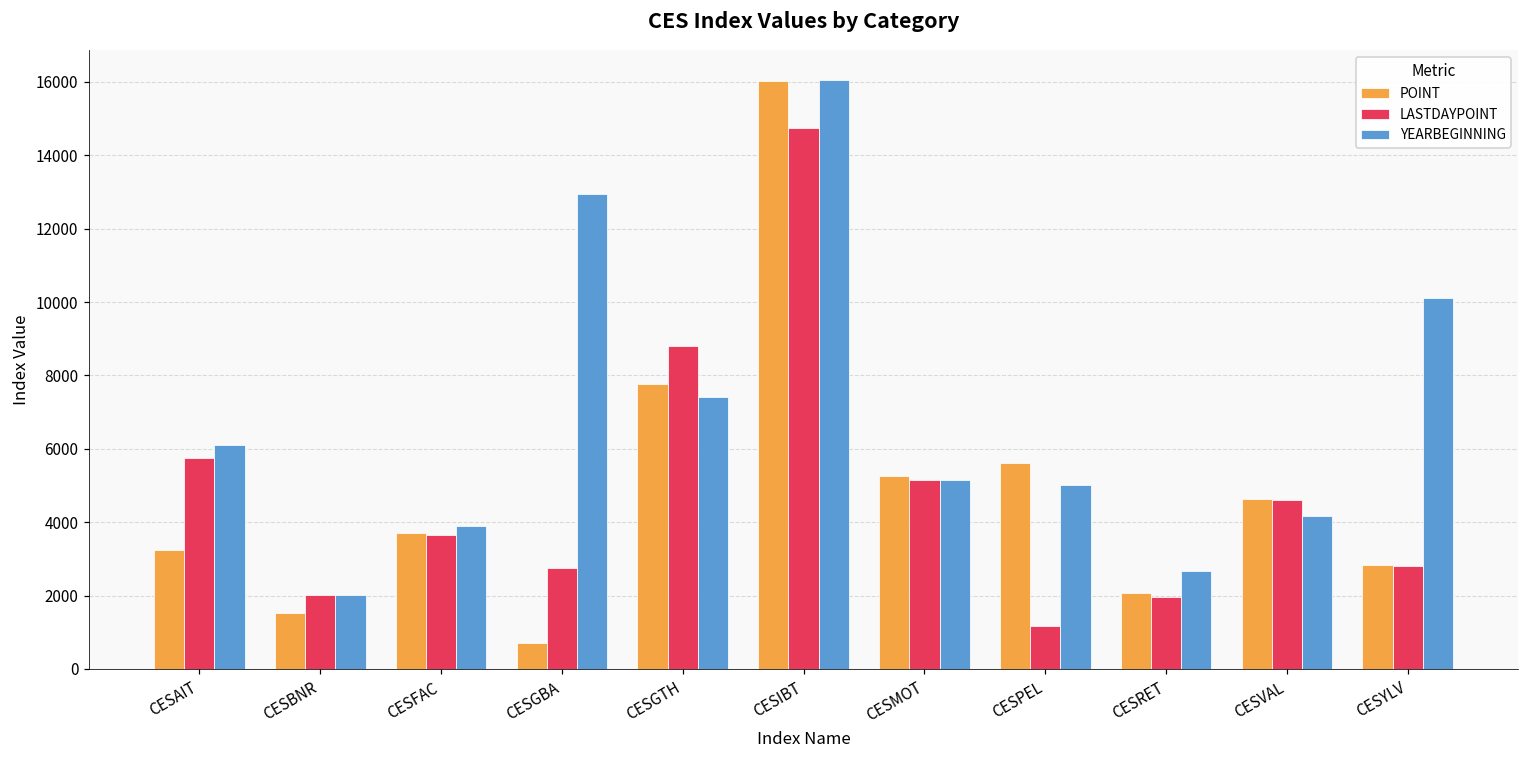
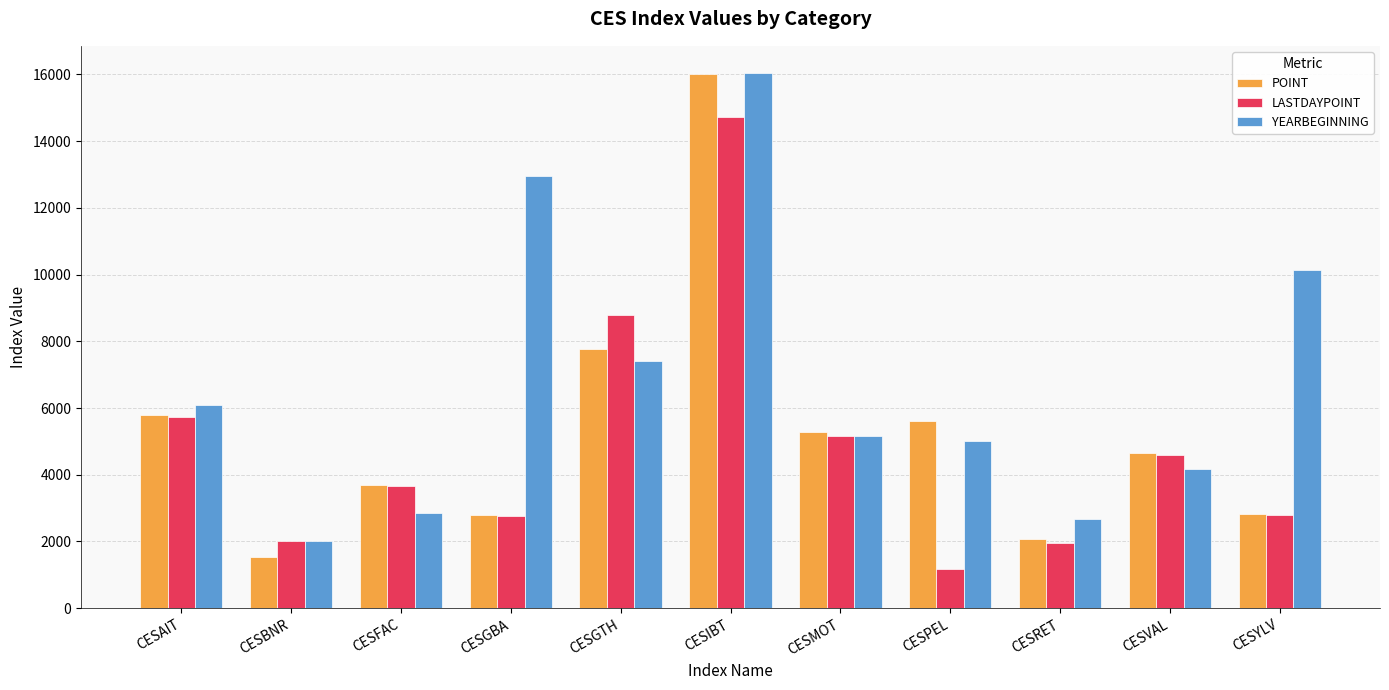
  {
    "POINT": {
-     "CESAIT": 3200,
+     "CESAIT": 5800,
      "CESBNR": 1500,
      "CESFAC": 3700,
-     "CESGBA": 700,
+     "CESGBA": 2800,
      "CESGTH": 7800,
      "CESIBT": 16000,
      "CESMOT": 5300,
      "CESPEL": 5600,
      "CESRET": 2100,
      "CESVAL": 4600,
      "CESYLV": 2800
    },
    "LASTDAYPOINT": {
      "CESAIT": 5700,
      "CESBNR": 2000,
      "CESFAC": 3700,
      "CESGBA": 2800,
      "CESGTH": 8800,
      "CESIBT": 14700,
      "CESMOT": 5200,
      "CESPEL": 1200,
      "CESRET": 2000,
      "CESVAL": 4600,
      "CESYLV": 2800
    },
    "YEARBEGINNING": {
      "CESAIT": 6100,
      "CESBNR": 2000,
-     "CESFAC": 3900,
+     "CESFAC": 2900,
      "CESGBA": 13000,
      "CESGTH": 7400,
      "CESIBT": 16100,
      "CESMOT": 5100,
      "CESPEL": 5000,
      "CESRET": 2700,
      "CESVAL": 4200,
      "CESYLV": 10100
    }
  }
